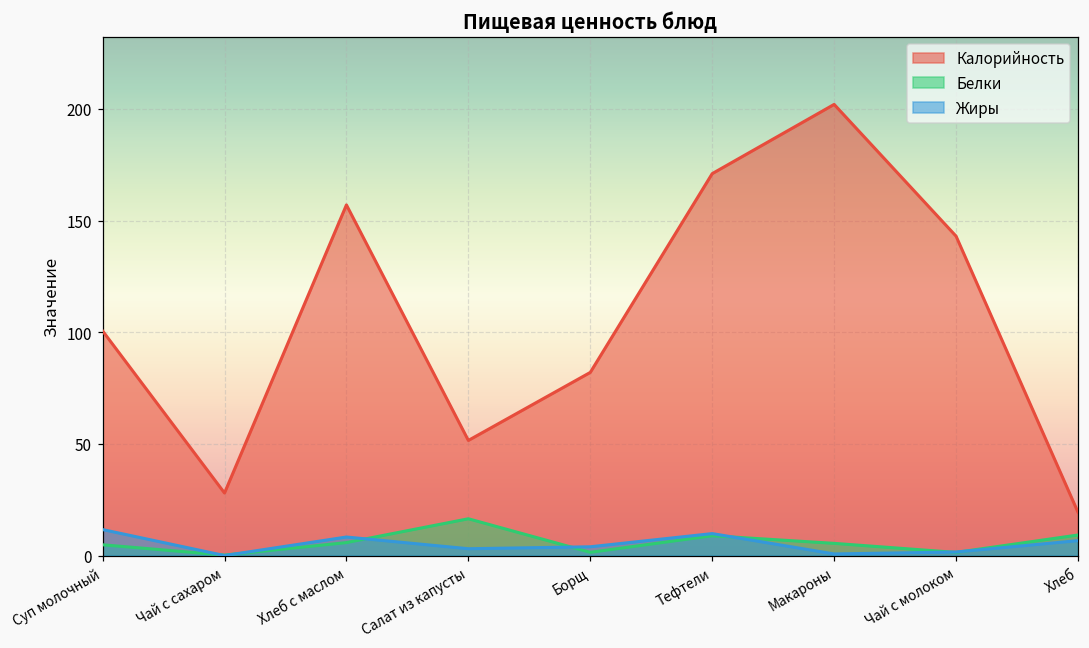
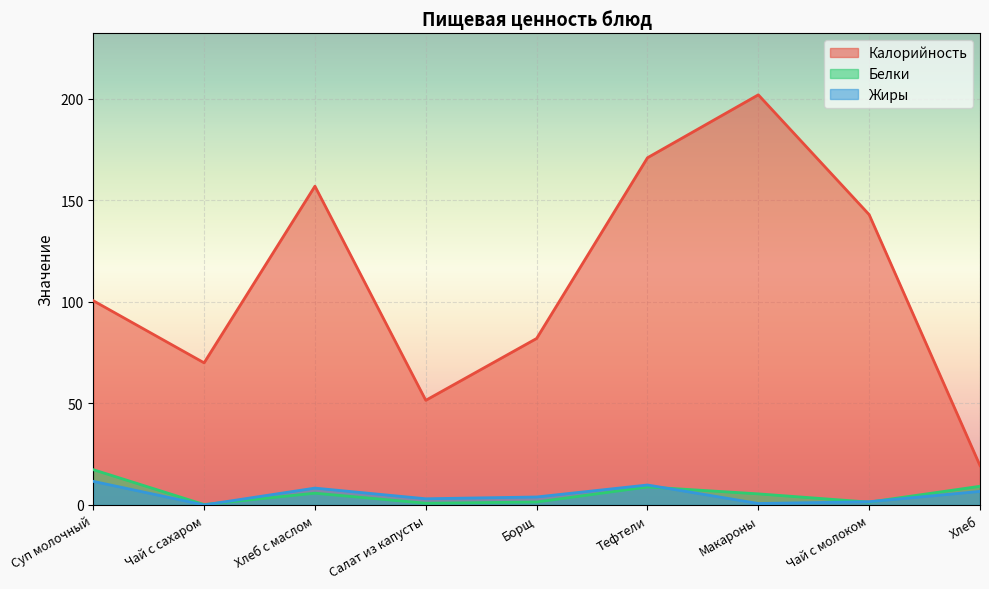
  {
    "Калорийность": {
      "Суп молочный": 101,
-     "Чай с сахаром": 28,
+     "Чай с сахаром": 70,
      "Хлеб с маслом": 157,
      "Салат из капусты": 52,
      "Борщ": 82,
      "Тефтели": 171,
      "Макароны": 202,
      "Чай с молоком": 143,
      "Хлеб": 19
    },
    "Белки": {
-     "Суп молочный": 5,
+     "Суп молочный": 17,
      "Хлеб с маслом": 6,
-     "Салат из капусты": 16,
+     "Салат из капусты": 1,
      "Борщ": 1,
      "Макароны": 5,
      "Хлеб": 9
    },
    "Жиры": {
      "Суп молочный": 12,
      "Хлеб с маслом": 8,
      "Салат из капусты": 3,
      "Борщ": 4,
      "Макароны": 1,
      "Хлеб": 7
    }
  }
